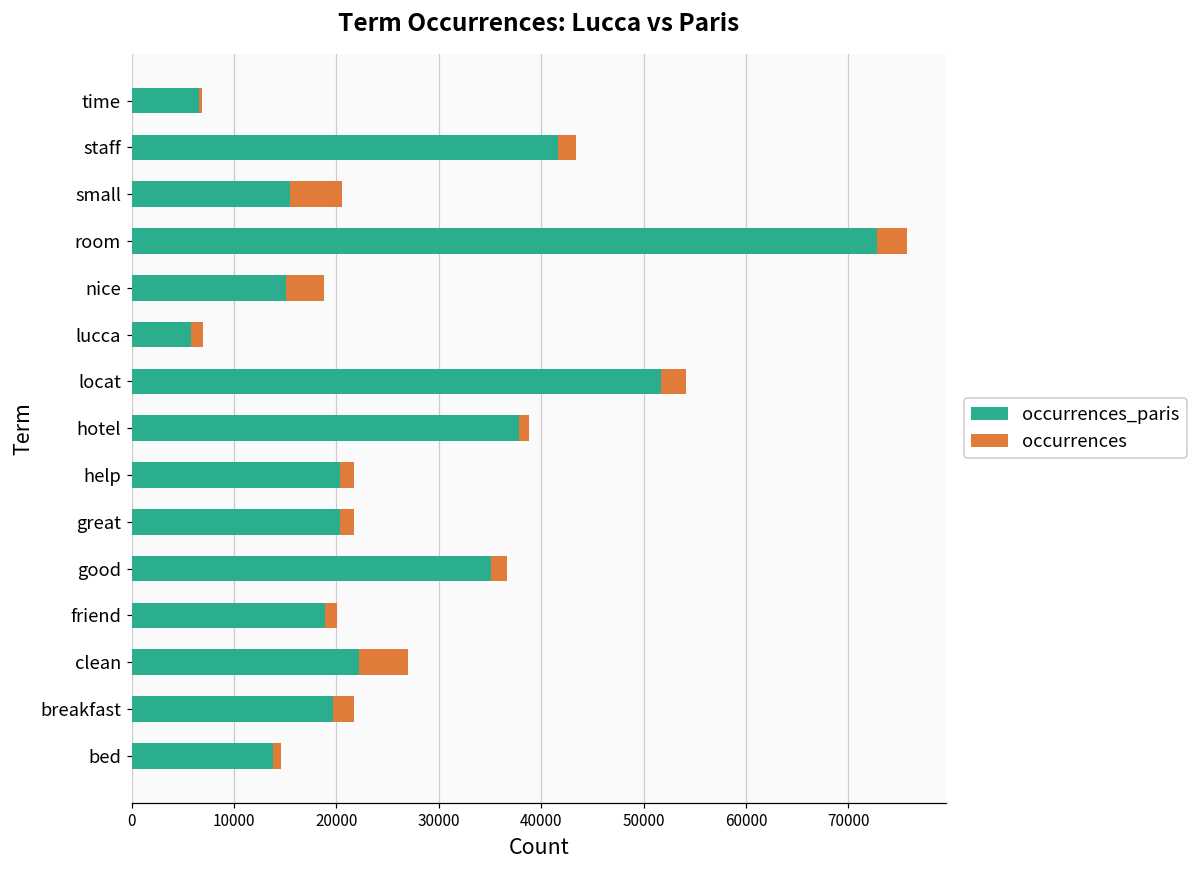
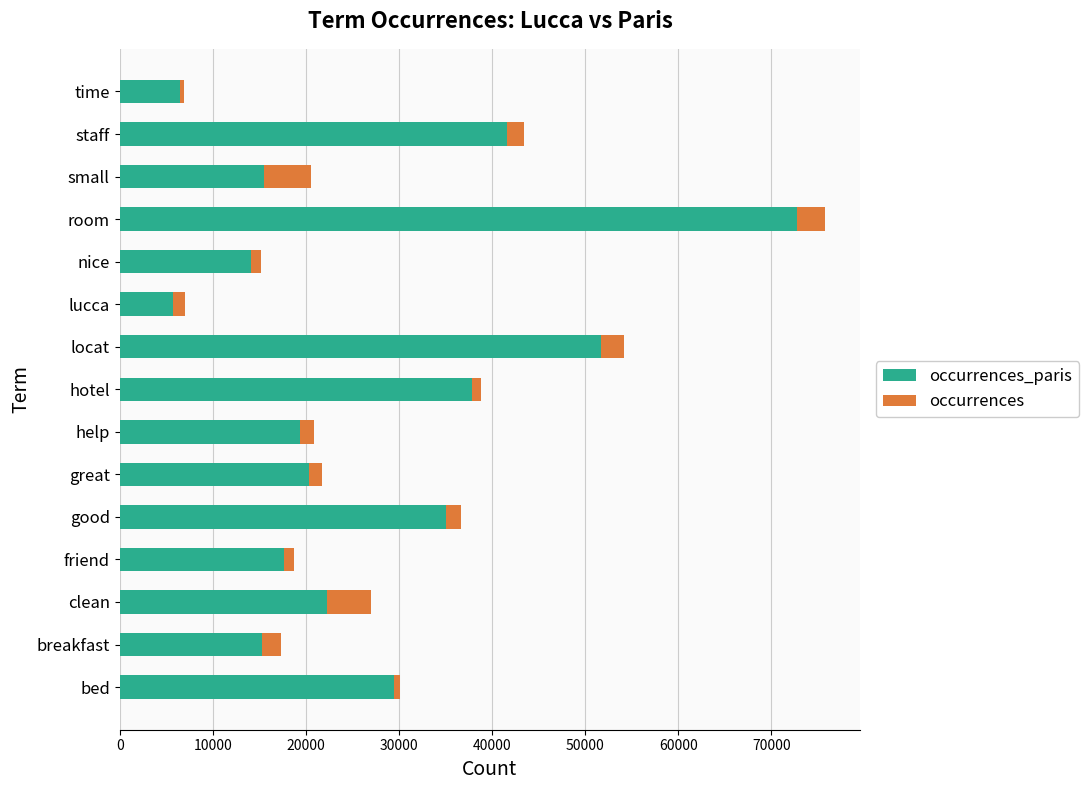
  {
    "occurrences_paris": {
      "time": 7000,
      "staff": 42000,
      "small": 15000,
      "room": 73000,
-     "nice": 15000,
+     "nice": 14000,
      "lucca": 6000,
      "locat": 52000,
      "hotel": 38000,
-     "help": 20000,
+     "help": 19000,
      "great": 20000,
      "good": 35000,
-     "friend": 19000,
+     "friend": 18000,
      "clean": 22000,
-     "breakfast": 20000,
-     "bed": 14000
+     "breakfast": 15000,
+     "bed": 29000
    },
    "occurrences": {
      "time": 0,
      "staff": 2000,
      "small": 5000,
      "room": 3000,
-     "nice": 4000,
+     "nice": 1000,
      "lucca": 1000,
      "locat": 2000,
      "hotel": 1000,
      "help": 1000,
      "great": 1000,
      "good": 2000,
      "friend": 1000,
      "clean": 5000,
      "breakfast": 2000,
      "bed": 1000
    }
  }
